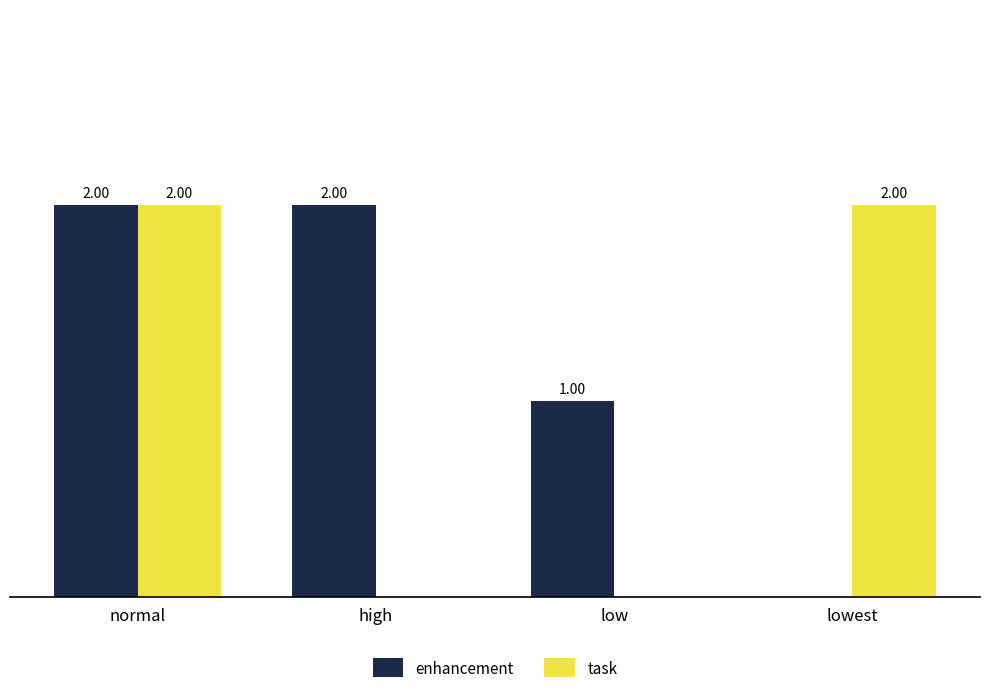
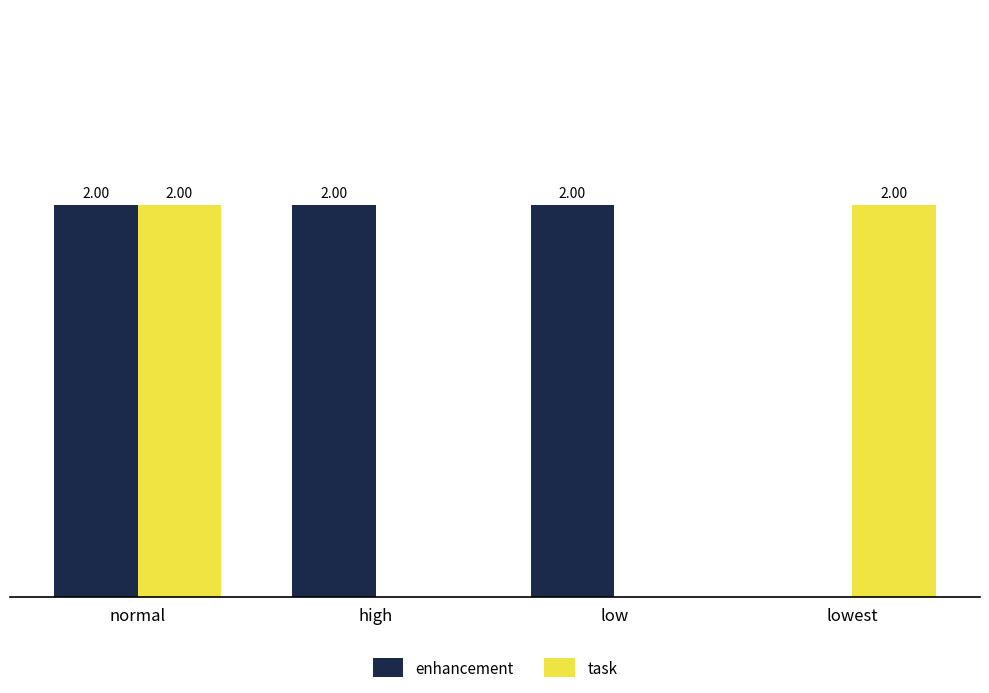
  {
    "enhancement": {
      "normal": 2.00,
      "high": 2.00,
-     "low": 1.00
+     "low": 2.00
    },
    "task": {
      "normal": 2.00,
      "lowest": 2.00
    }
  }
